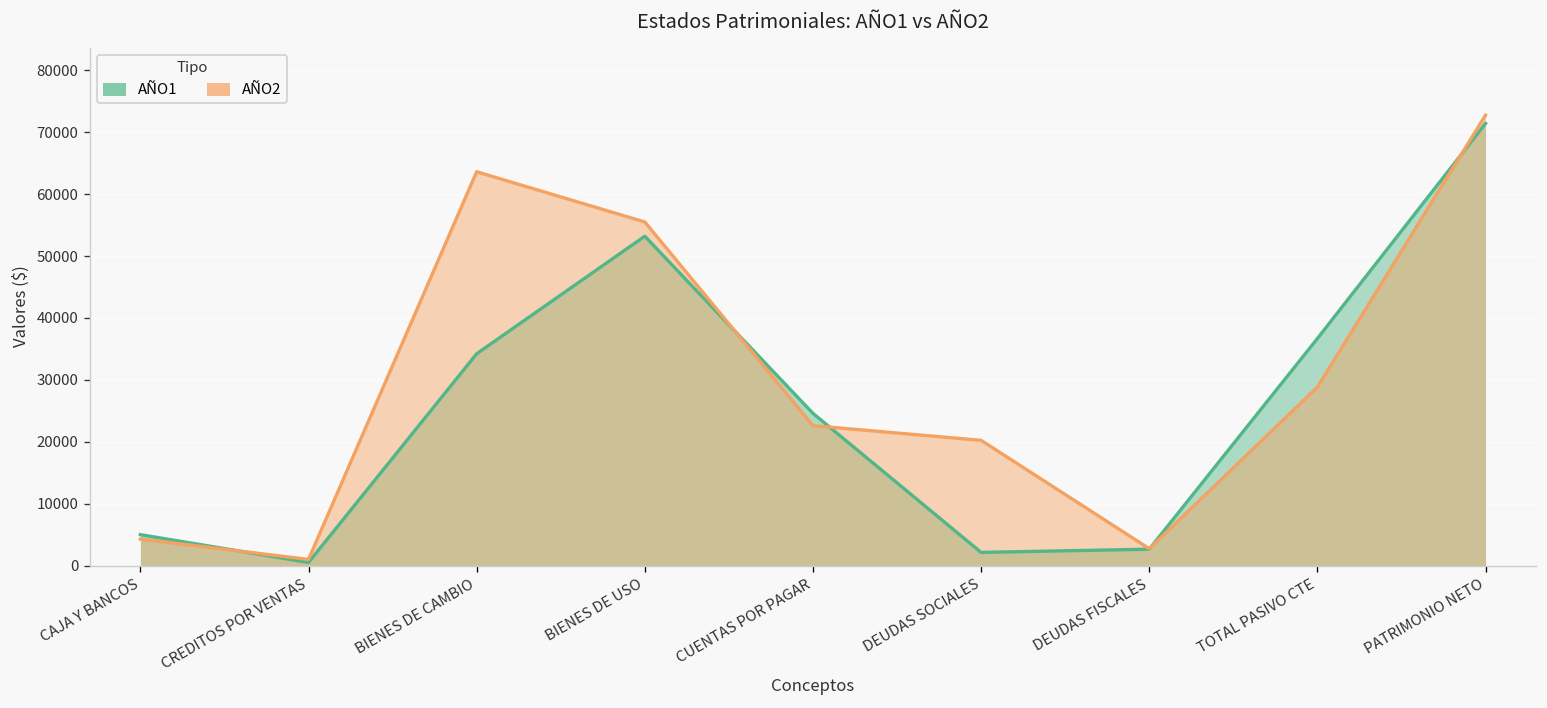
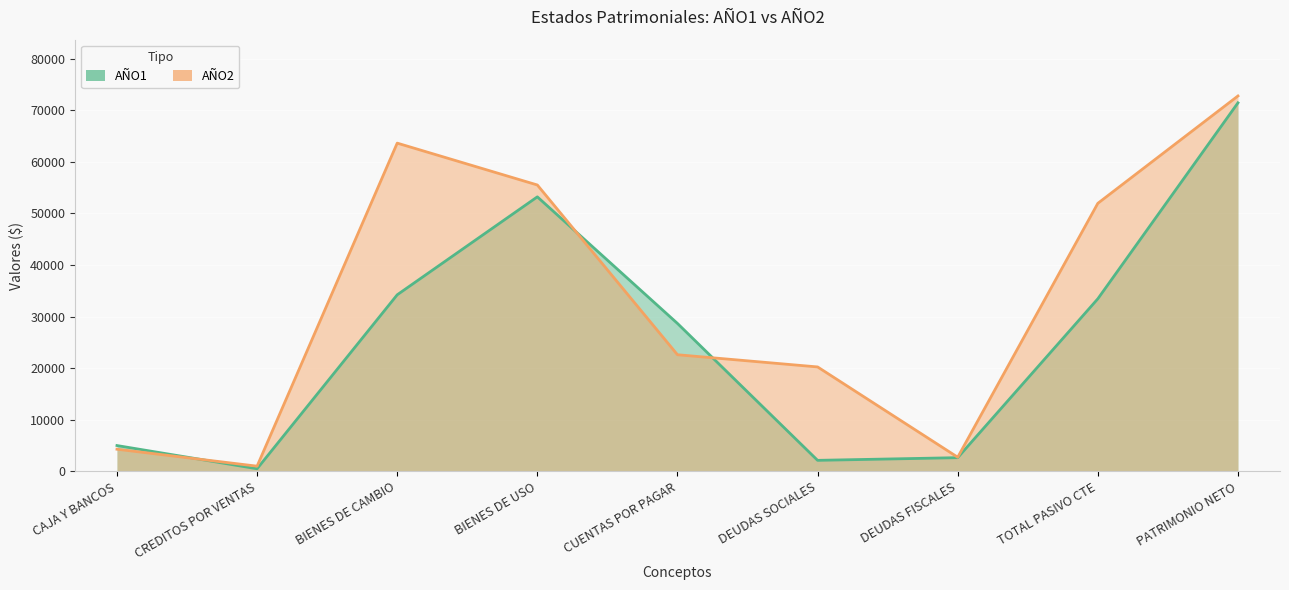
  {
    "AÑO1": {
      "CAJA Y BANCOS": 5000,
      "CREDITOS POR VENTAS": 1000,
      "BIENES DE CAMBIO": 34000,
      "BIENES DE USO": 53000,
-     "CUENTAS POR PAGAR": 25000,
+     "CUENTAS POR PAGAR": 29000,
      "DEUDAS SOCIALES": 2000,
-     "TOTAL PASIVO CTE": 37000,
+     "TOTAL PASIVO CTE": 33000,
      "PATRIMONIO NETO": 71000
    },
    "AÑO2": {
      "CAJA Y BANCOS": 4000,
      "CREDITOS POR VENTAS": 1000,
      "BIENES DE CAMBIO": 64000,
      "BIENES DE USO": 56000,
      "CUENTAS POR PAGAR": 23000,
      "DEUDAS SOCIALES": 20000,
-     "TOTAL PASIVO CTE": 29000,
+     "TOTAL PASIVO CTE": 52000,
      "PATRIMONIO NETO": 73000
    }
  }
